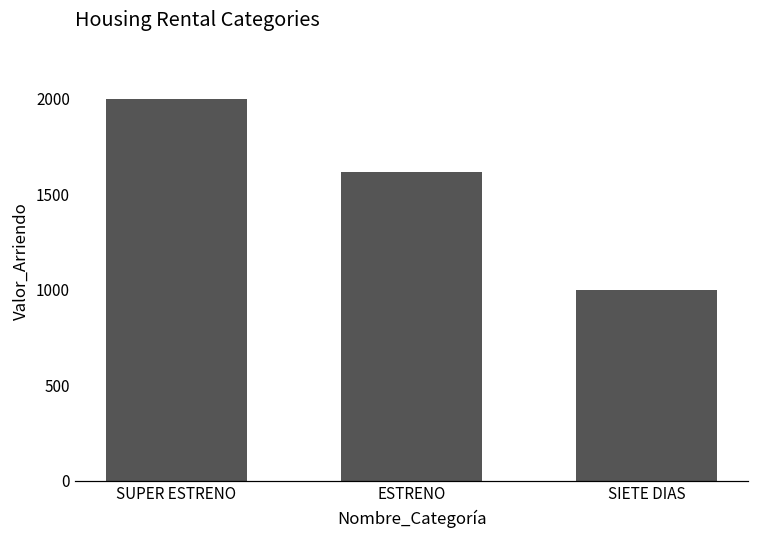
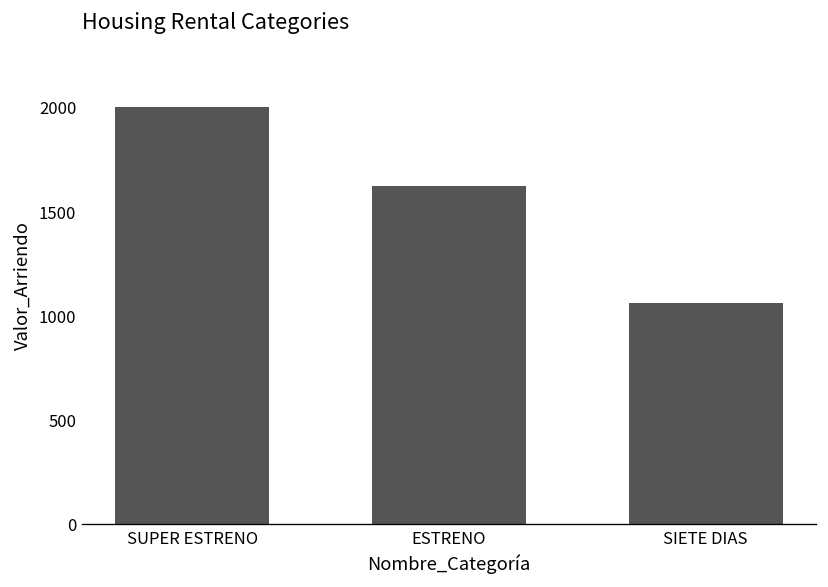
  {
    "SUPER ESTRENO": 2000,
    "ESTRENO": 1620,
-   "SIETE DIAS": 1000
+   "SIETE DIAS": 1060
  }
